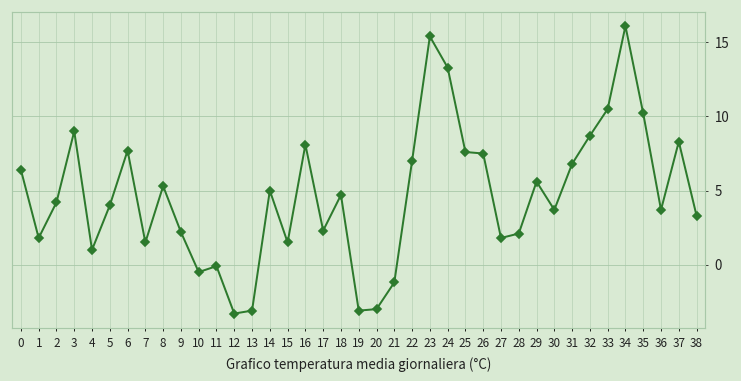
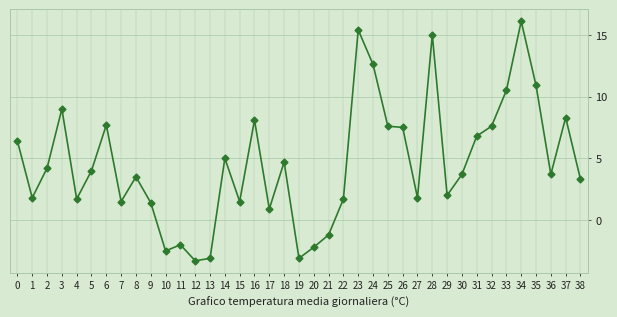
  {
    "0": 6.4,
    "1": 1.8,
    "2": 4.2,
    "3": 9.0,
-   "4": 1.0,
+   "4": 1.7,
    "5": 4.0,
    "6": 7.7,
    "7": 1.5,
-   "8": 5.3,
-   "9": 2.2,
-   "10": -0.5,
-   "11": -0.1,
+   "8": 3.5,
+   "9": 1.4,
+   "10": -2.5,
+   "11": -2.0,
    "12": -3.3,
    "13": -3.1,
    "14": 5.0,
    "15": 1.5,
    "16": 8.1,
-   "17": 2.3,
+   "17": 0.9,
    "18": 4.7,
    "19": -3.1,
-   "20": -3.0,
+   "20": -2.2,
    "21": -1.2,
-   "22": 7.0,
+   "22": 1.7,
    "23": 15.4,
-   "24": 13.3,
+   "24": 12.6,
    "25": 7.6,
    "26": 7.5,
    "27": 1.8,
-   "28": 2.1,
-   "29": 5.6,
+   "28": 15.0,
+   "29": 2.0,
    "30": 3.7,
    "31": 6.8,
-   "32": 8.7,
+   "32": 7.6,
    "33": 10.5,
    "34": 16.1,
-   "35": 10.2,
+   "35": 10.9,
    "36": 3.7,
    "37": 8.3,
    "38": 3.3
  }
